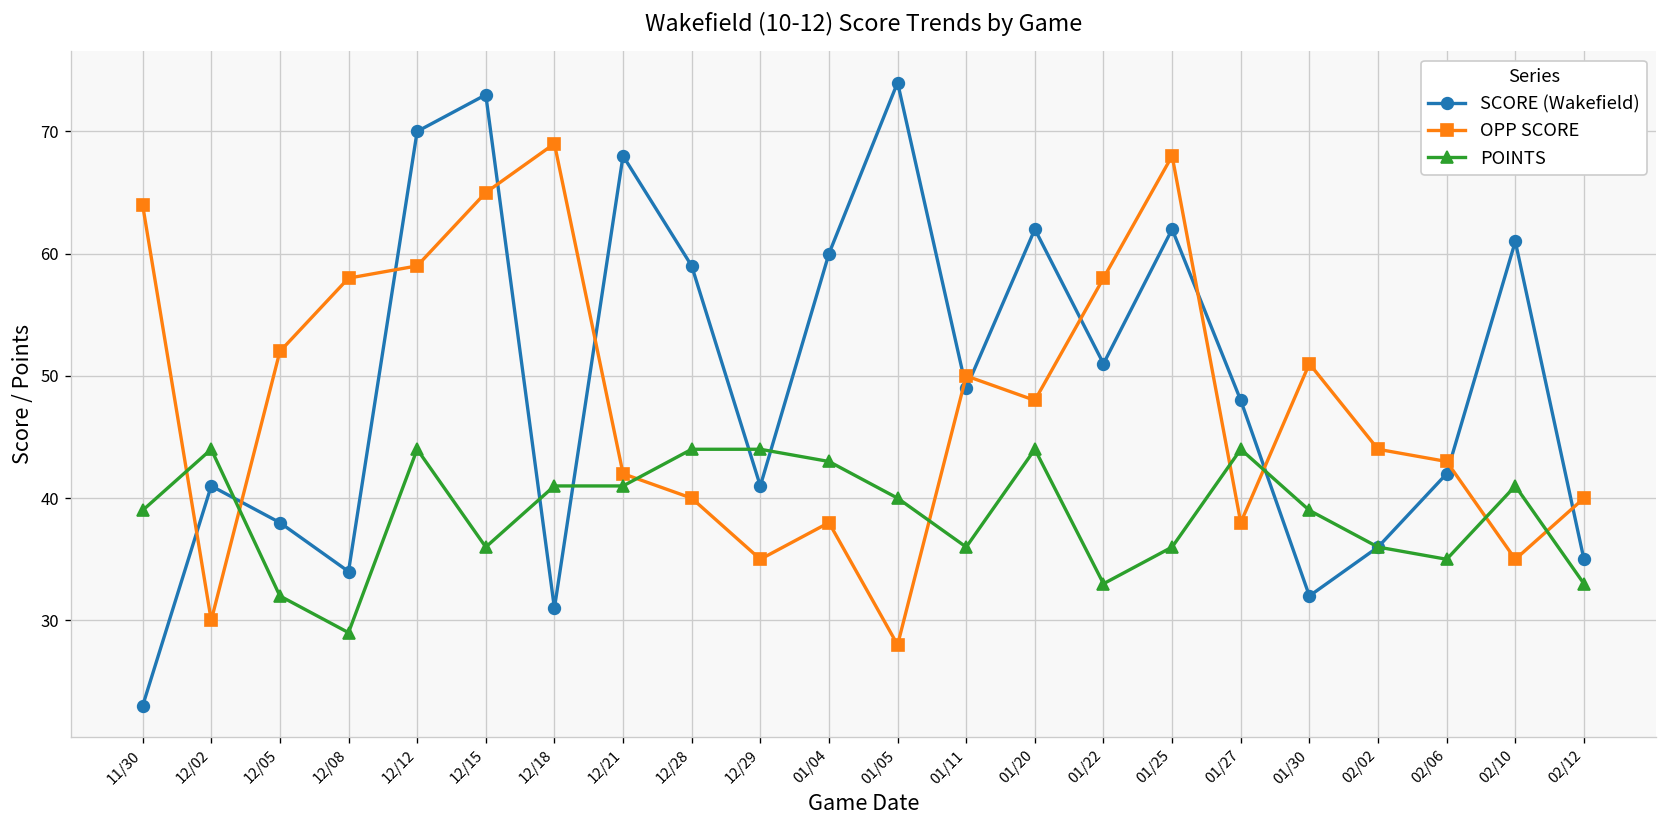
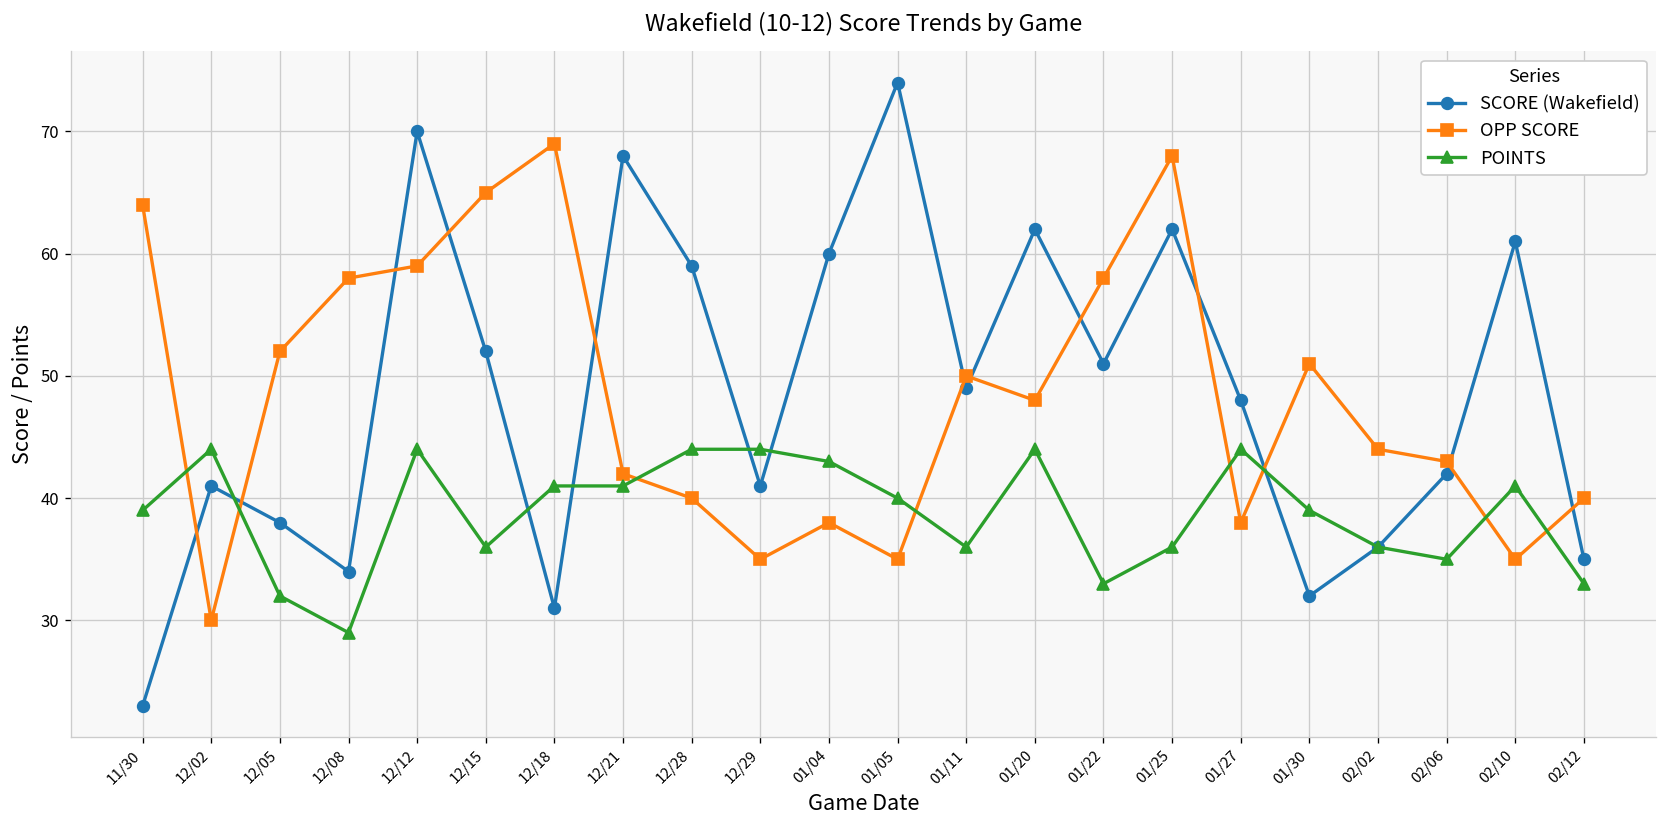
  {
    "SCORE (Wakefield)": {
      "11/30": 23,
      "12/02": 41,
      "12/05": 38,
      "12/08": 34,
      "12/12": 70,
-     "12/15": 73,
+     "12/15": 52,
      "12/18": 31,
      "12/21": 68,
      "12/28": 59,
      "12/29": 41,
      "01/04": 60,
      "01/05": 74,
      "01/11": 49,
      "01/20": 62,
      "01/22": 51,
      "01/25": 62,
      "01/27": 48,
      "01/30": 32,
      "02/06": 42,
      "02/10": 61,
      "02/12": 35
    },
    "OPP SCORE": {
      "11/30": 64,
      "12/02": 30,
      "12/05": 52,
      "12/08": 58,
      "12/12": 59,
      "12/15": 65,
      "12/18": 69,
      "12/21": 42,
      "12/28": 40,
      "12/29": 35,
      "01/04": 38,
-     "01/05": 28,
+     "01/05": 35,
      "01/11": 50,
      "01/20": 48,
      "01/22": 58,
      "01/25": 68,
      "01/27": 38,
      "01/30": 51,
      "02/02": 44,
      "02/06": 43,
      "02/10": 35,
      "02/12": 40
    },
    "POINTS": {
      "11/30": 39,
      "12/02": 44,
      "12/05": 32,
      "12/08": 29,
      "12/12": 44,
      "12/15": 36,
      "12/18": 41,
      "12/21": 41,
      "12/28": 44,
      "12/29": 44,
      "01/04": 43,
      "01/05": 40,
      "01/11": 36,
      "01/20": 44,
      "01/22": 33,
      "01/25": 36,
      "01/27": 44,
      "01/30": 39,
      "02/06": 35,
      "02/10": 41,
      "02/12": 33
    }
  }
